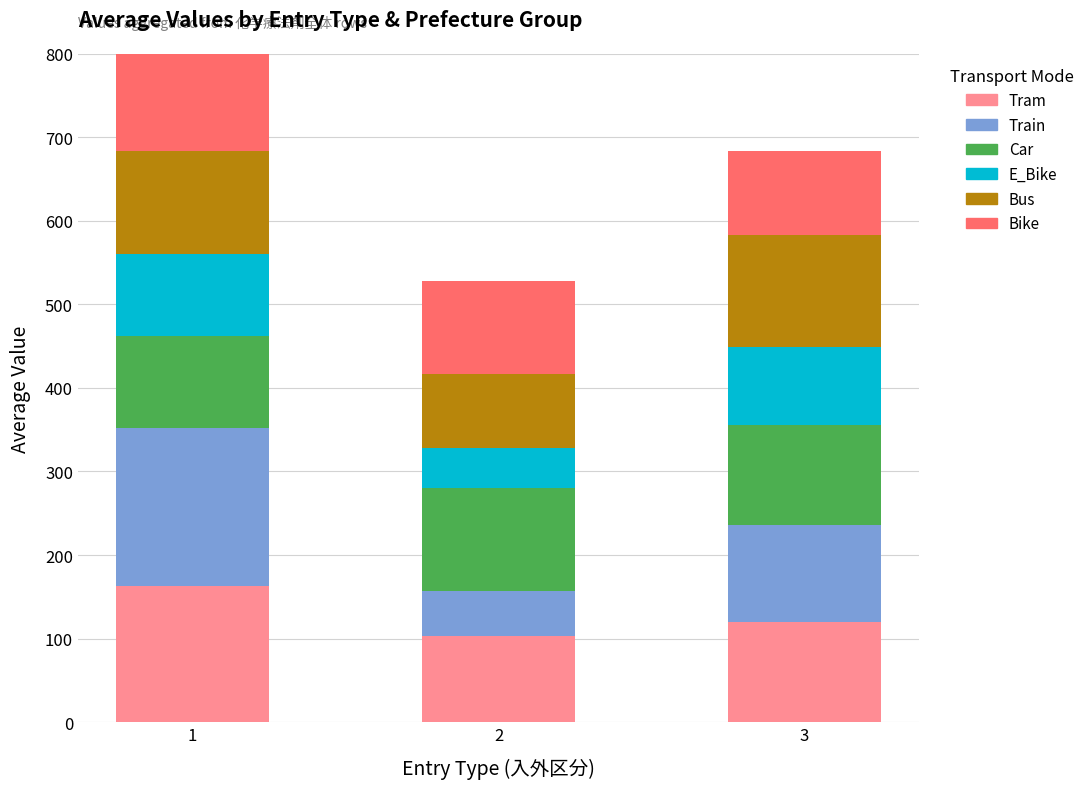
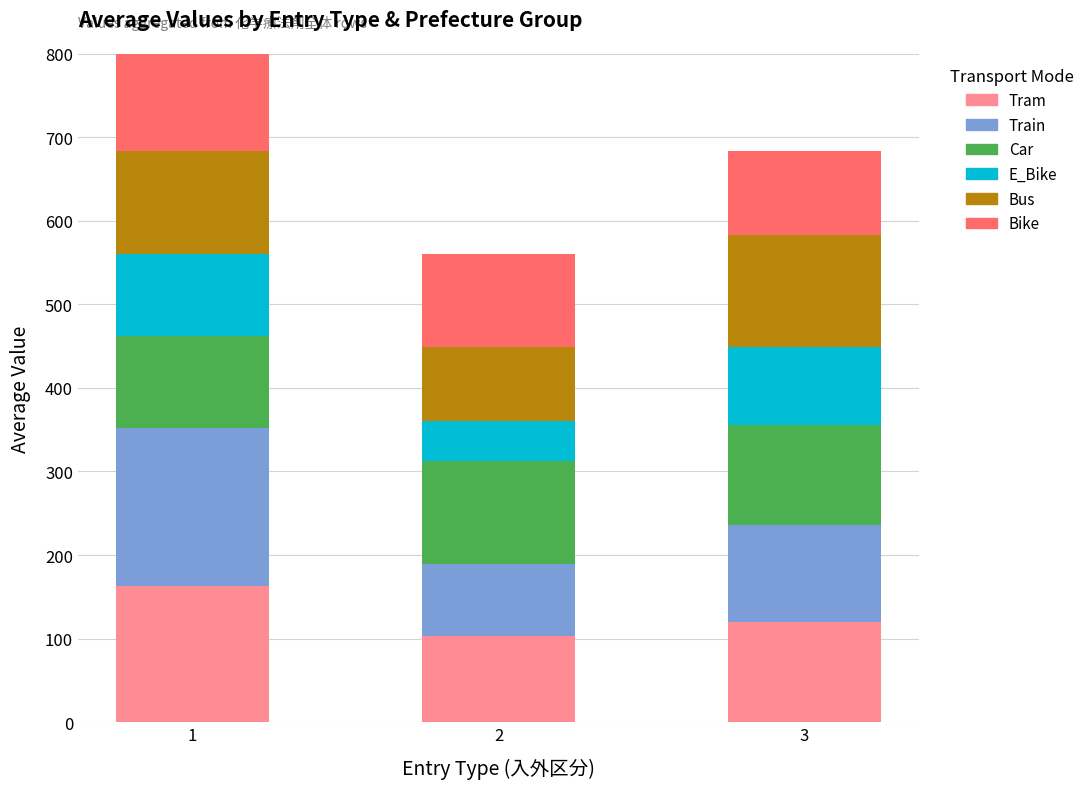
  {
    "Train": {
      "1": 190,
-     "2": 50,
+     "2": 90,
      "3": 120
    },
    "Car": {
      "1": 110,
      "2": 120,
      "3": 120
    },
    "E_Bike": {
      "1": 100,
      "2": 50,
      "3": 90
    },
    "Bus": {
      "1": 120,
      "2": 90,
      "3": 130
    }
  }
